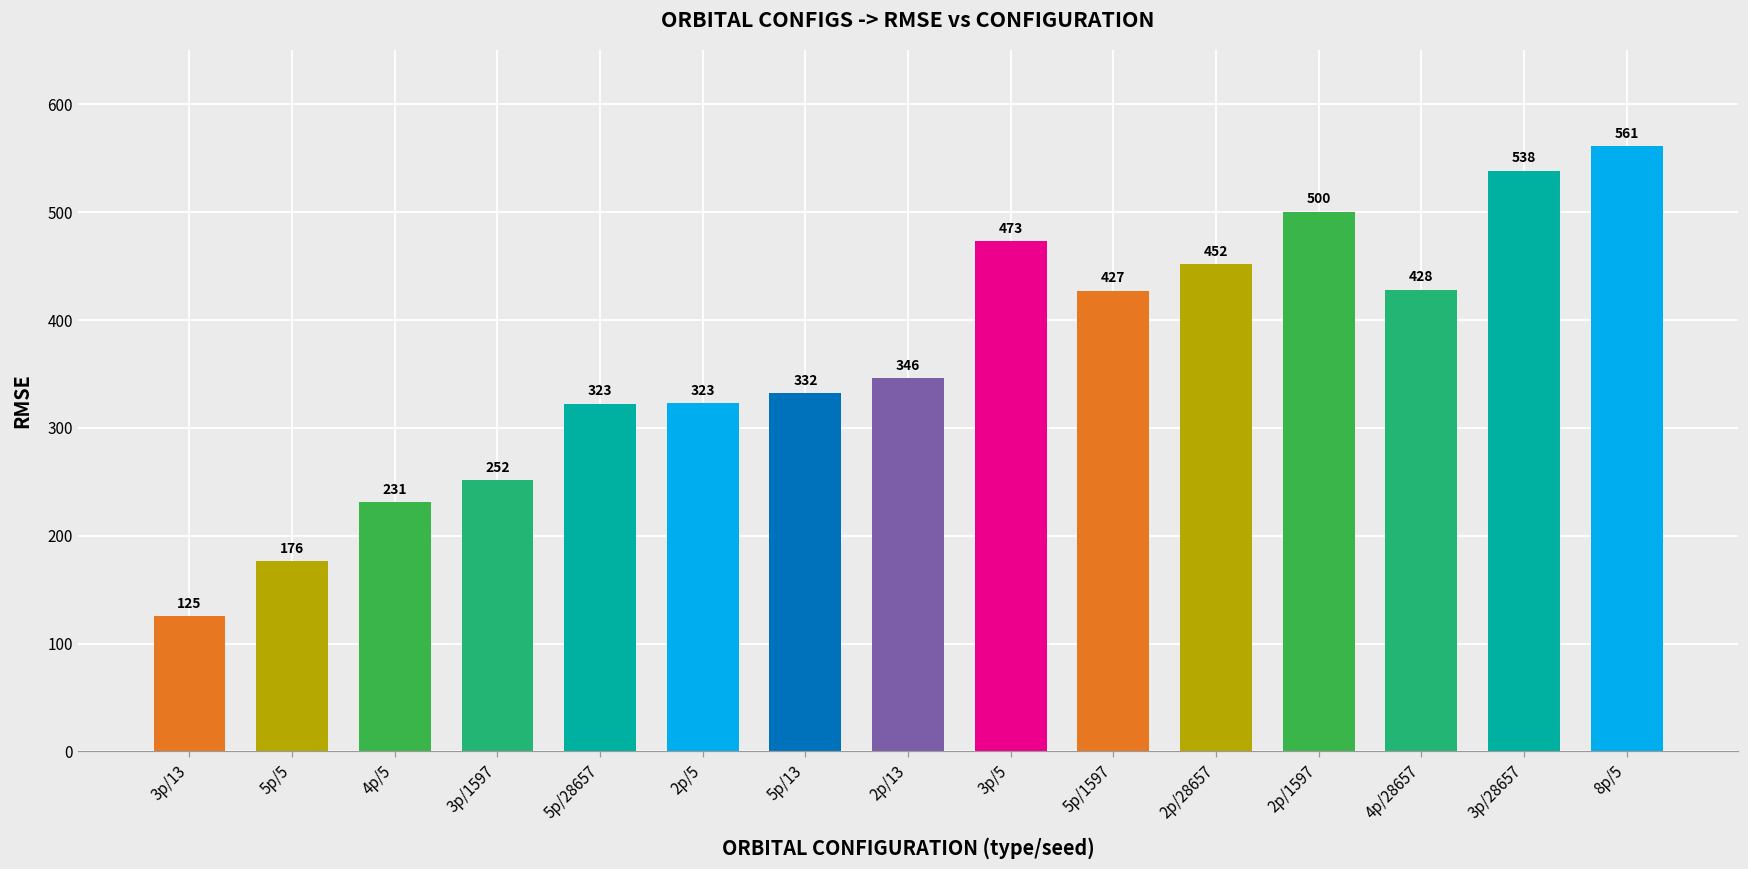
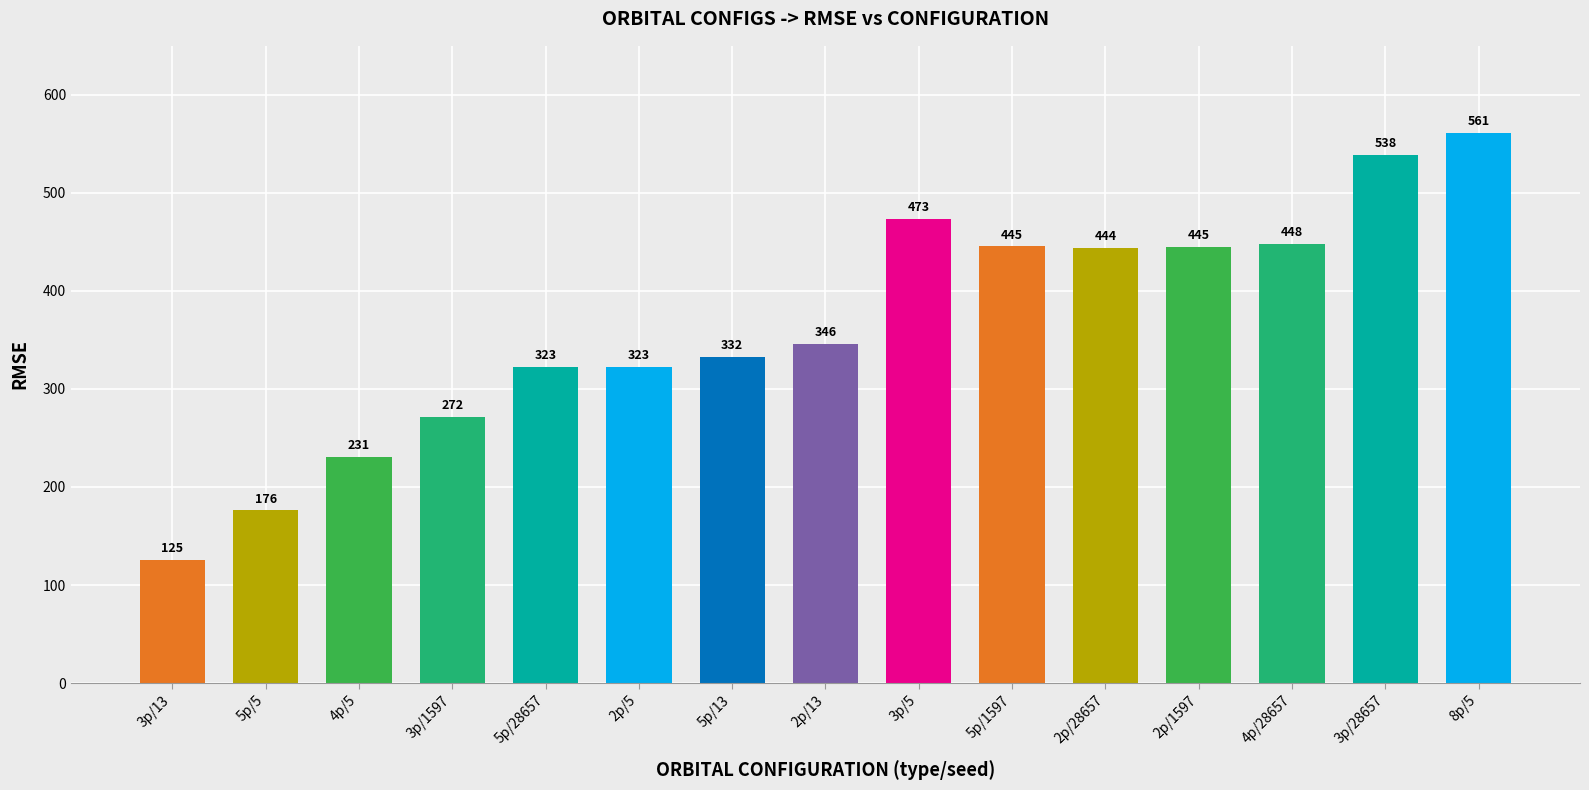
  {
    "3p/13": 125,
    "5p/5": 176,
    "4p/5": 231,
-   "3p/1597": 252,
+   "3p/1597": 272,
    "5p/28657": 323,
    "2p/5": 323,
    "5p/13": 332,
    "2p/13": 346,
    "3p/5": 473,
-   "5p/1597": 427,
-   "2p/28657": 452,
-   "2p/1597": 500,
-   "4p/28657": 428,
+   "5p/1597": 445,
+   "2p/28657": 444,
+   "2p/1597": 445,
+   "4p/28657": 448,
    "3p/28657": 538,
    "8p/5": 561
  }
